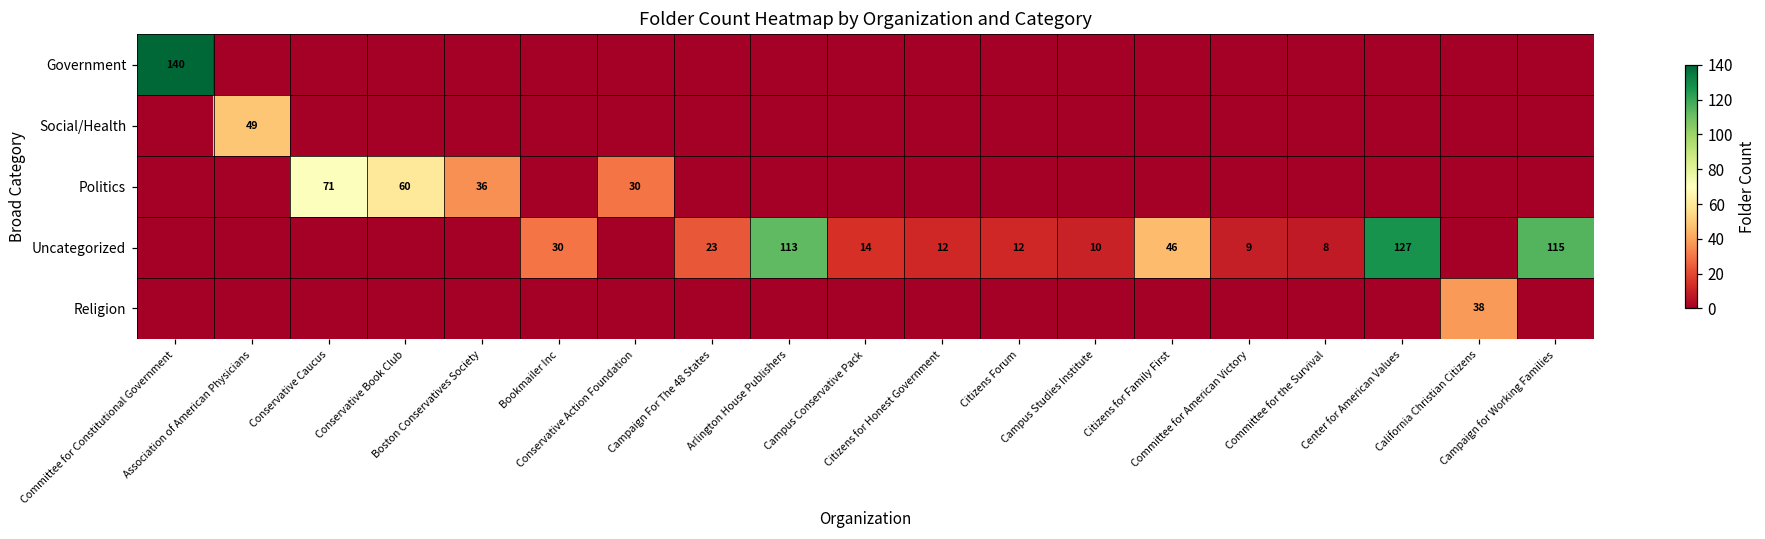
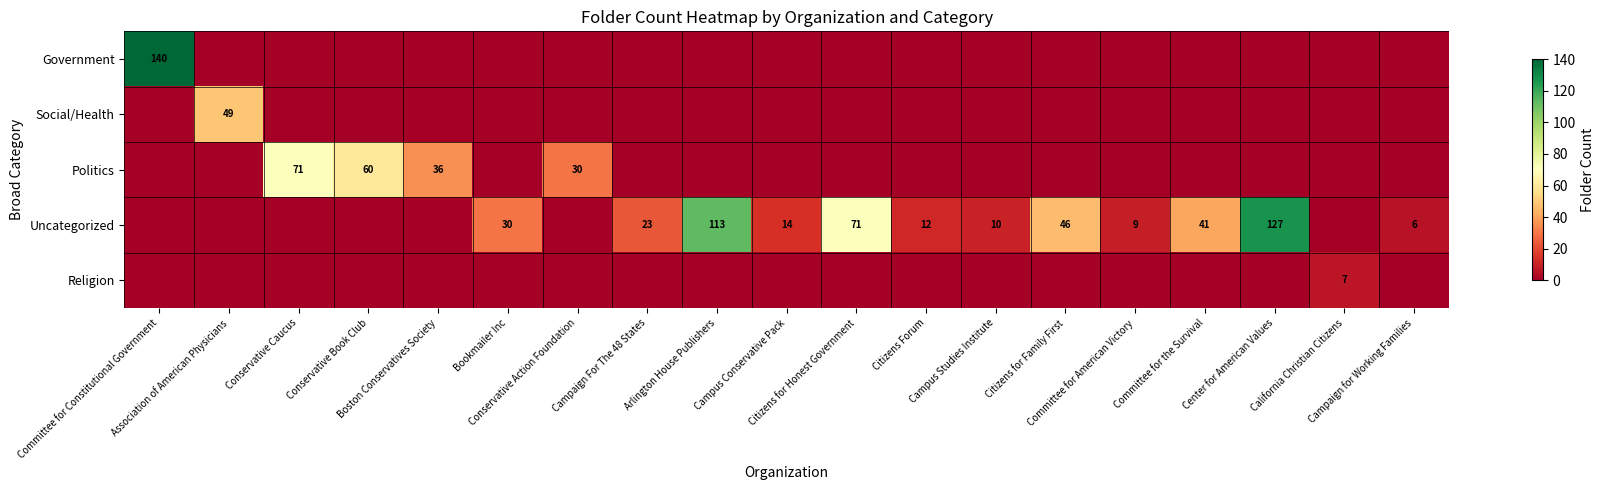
  {
    "Government": {
      "Committee for Constitutional Government": 140
    },
    "Social/Health": {
      "Association of American Physicians": 49
    },
    "Politics": {
      "Conservative Caucus": 71,
      "Conservative Book Club": 60,
      "Boston Conservatives Society": 36,
      "Conservative Action Foundation": 30
    },
    "Uncategorized": {
      "Bookmailer Inc": 30,
      "Campaign For The 48 States": 23,
      "Arlington House Publishers": 113,
      "Campus Conservative Pack": 14,
-     "Citizens for Honest Government": 12,
+     "Citizens for Honest Government": 71,
      "Citizens Forum": 12,
      "Campus Studies Institute": 10,
      "Citizens for Family First": 46,
      "Committee for American Victory": 9,
-     "Committee for the Survival": 8,
+     "Committee for the Survival": 41,
      "Center for American Values": 127,
-     "Campaign for Working Families": 115
+     "Campaign for Working Families": 6
    },
    "Religion": {
-     "California Christian Citizens": 38
+     "California Christian Citizens": 7
    }
  }
